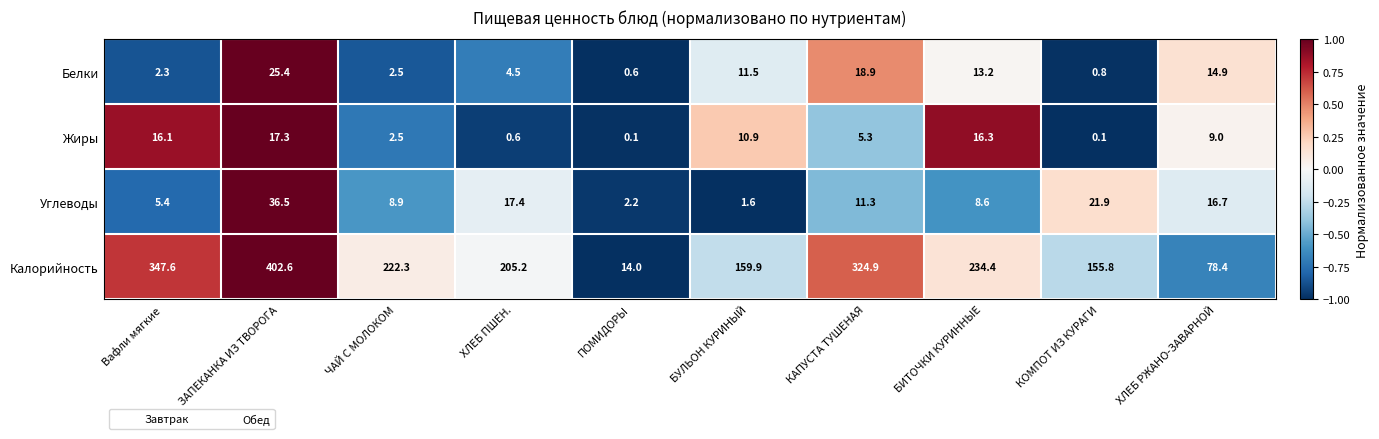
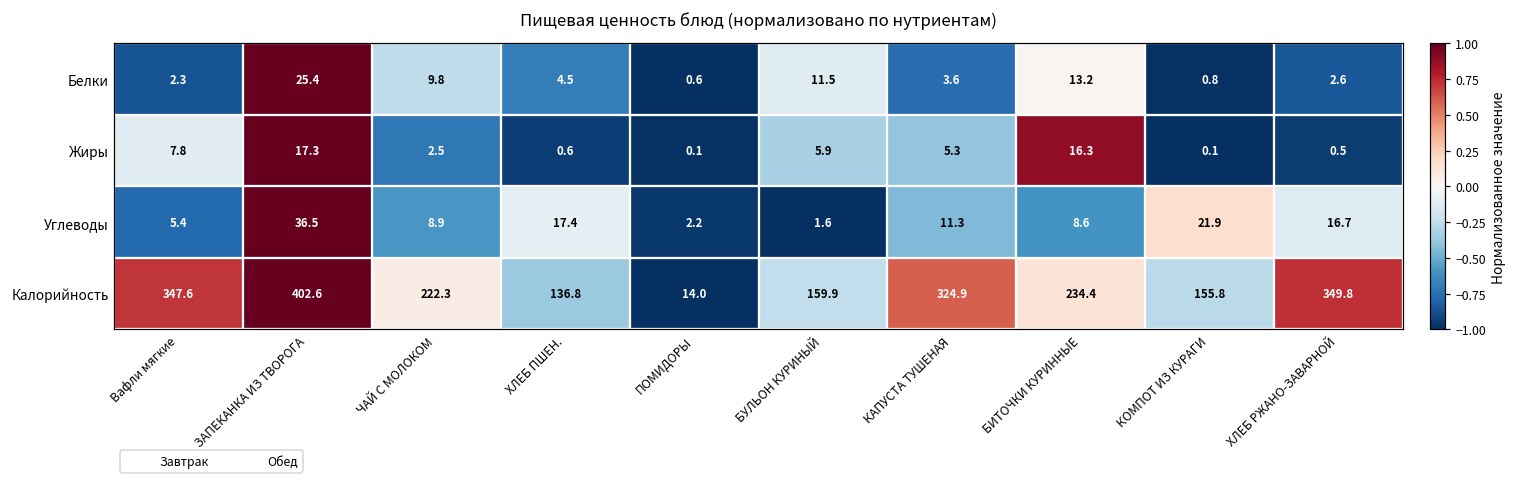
  {
    "Белки": {
      "Вафли мягкие": 2.3,
      "ЗАПЕКАНКА ИЗ ТВОРОГА": 25.4,
-     "ЧАЙ С МОЛОКОМ": 2.5,
+     "ЧАЙ С МОЛОКОМ": 9.8,
      "ХЛЕБ ПШЕН.": 4.5,
      "ПОМИДОРЫ": 0.6,
      "БУЛЬОН КУРИНЫЙ": 11.5,
-     "КАПУСТА ТУШЕНАЯ": 18.9,
+     "КАПУСТА ТУШЕНАЯ": 3.6,
      "БИТОЧКИ КУРИННЫЕ": 13.2,
      "КОМПОТ ИЗ КУРАГИ": 0.8,
-     "ХЛЕБ РЖАНО-ЗАВАРНОЙ": 14.9
+     "ХЛЕБ РЖАНО-ЗАВАРНОЙ": 2.6
    },
    "Жиры": {
-     "Вафли мягкие": 16.1,
+     "Вафли мягкие": 7.8,
      "ЗАПЕКАНКА ИЗ ТВОРОГА": 17.3,
      "ЧАЙ С МОЛОКОМ": 2.5,
      "ХЛЕБ ПШЕН.": 0.6,
      "ПОМИДОРЫ": 0.1,
-     "БУЛЬОН КУРИНЫЙ": 10.9,
+     "БУЛЬОН КУРИНЫЙ": 5.9,
      "КАПУСТА ТУШЕНАЯ": 5.3,
      "БИТОЧКИ КУРИННЫЕ": 16.3,
      "КОМПОТ ИЗ КУРАГИ": 0.1,
-     "ХЛЕБ РЖАНО-ЗАВАРНОЙ": 9.0
+     "ХЛЕБ РЖАНО-ЗАВАРНОЙ": 0.5
    },
    "Углеводы": {
      "Вафли мягкие": 5.4,
      "ЗАПЕКАНКА ИЗ ТВОРОГА": 36.5,
      "ЧАЙ С МОЛОКОМ": 8.9,
      "ХЛЕБ ПШЕН.": 17.4,
      "ПОМИДОРЫ": 2.2,
      "БУЛЬОН КУРИНЫЙ": 1.6,
      "КАПУСТА ТУШЕНАЯ": 11.3,
      "БИТОЧКИ КУРИННЫЕ": 8.6,
      "КОМПОТ ИЗ КУРАГИ": 21.9,
      "ХЛЕБ РЖАНО-ЗАВАРНОЙ": 16.7
    },
    "Калорийность": {
      "Вафли мягкие": 347.6,
      "ЗАПЕКАНКА ИЗ ТВОРОГА": 402.6,
      "ЧАЙ С МОЛОКОМ": 222.3,
-     "ХЛЕБ ПШЕН.": 205.2,
+     "ХЛЕБ ПШЕН.": 136.8,
      "ПОМИДОРЫ": 14.0,
      "БУЛЬОН КУРИНЫЙ": 159.9,
      "КАПУСТА ТУШЕНАЯ": 324.9,
      "БИТОЧКИ КУРИННЫЕ": 234.4,
      "КОМПОТ ИЗ КУРАГИ": 155.8,
-     "ХЛЕБ РЖАНО-ЗАВАРНОЙ": 78.4
+     "ХЛЕБ РЖАНО-ЗАВАРНОЙ": 349.8
    }
  }
